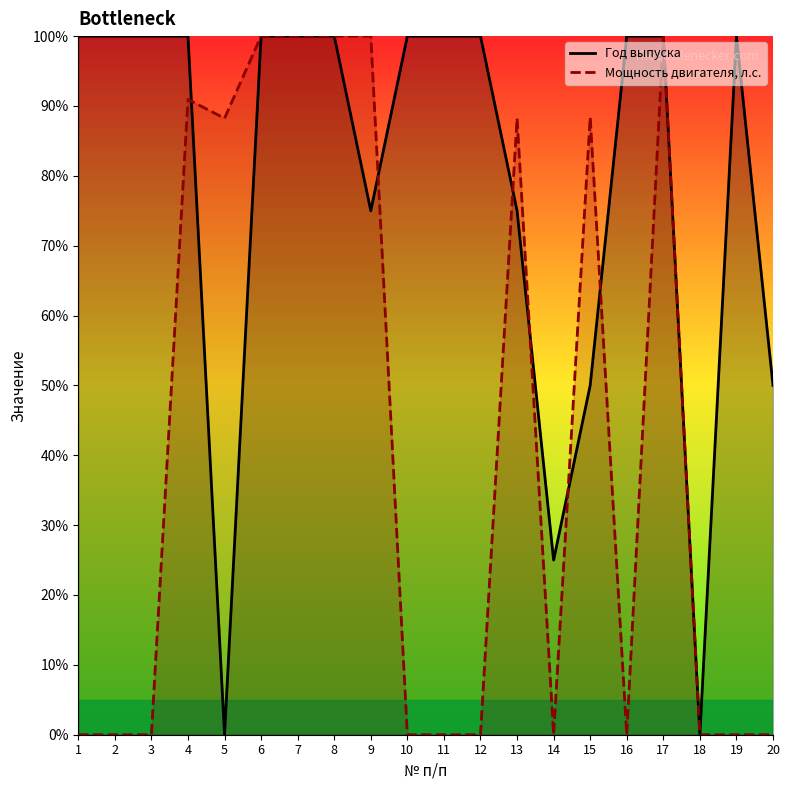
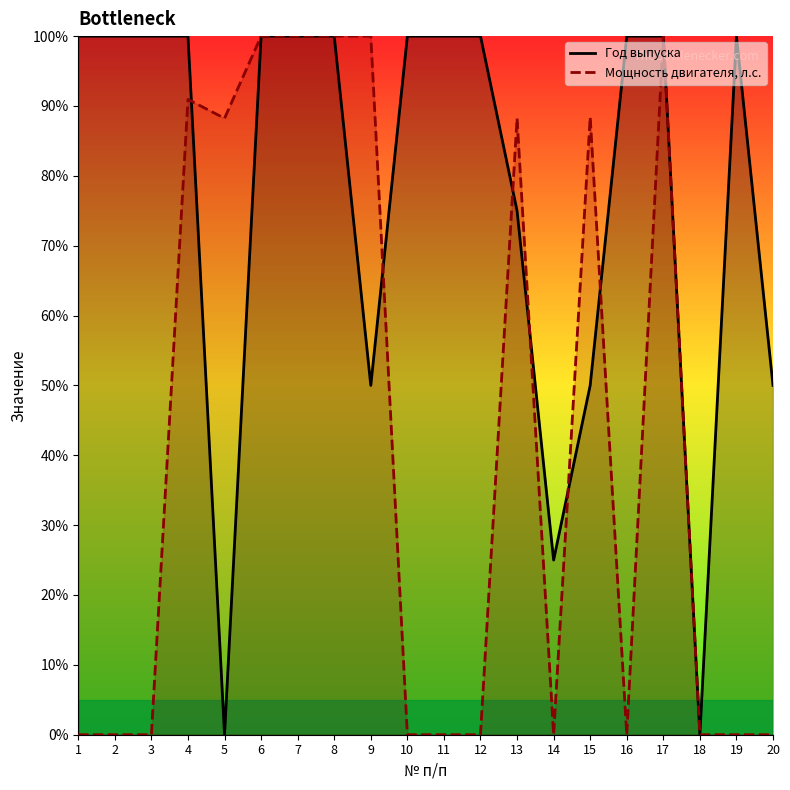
  {
    "Год выпуска": {
      "1": "100%",
      "2": "100%",
      "3": "100%",
      "4": "100%",
-     "9": "75%",
+     "9": "50%",
      "10": "100%",
      "11": "100%",
      "12": "100%",
      "13": "75%",
      "14": "25%",
      "15": "50%",
      "16": "100%",
      "19": "100%",
      "20": "50%"
    },
    "Мощность двигателя, л.с.": {
      "4": "91%",
      "5": "88%",
      "9": "100%",
      "13": "88%",
      "15": "88%"
    }
  }
